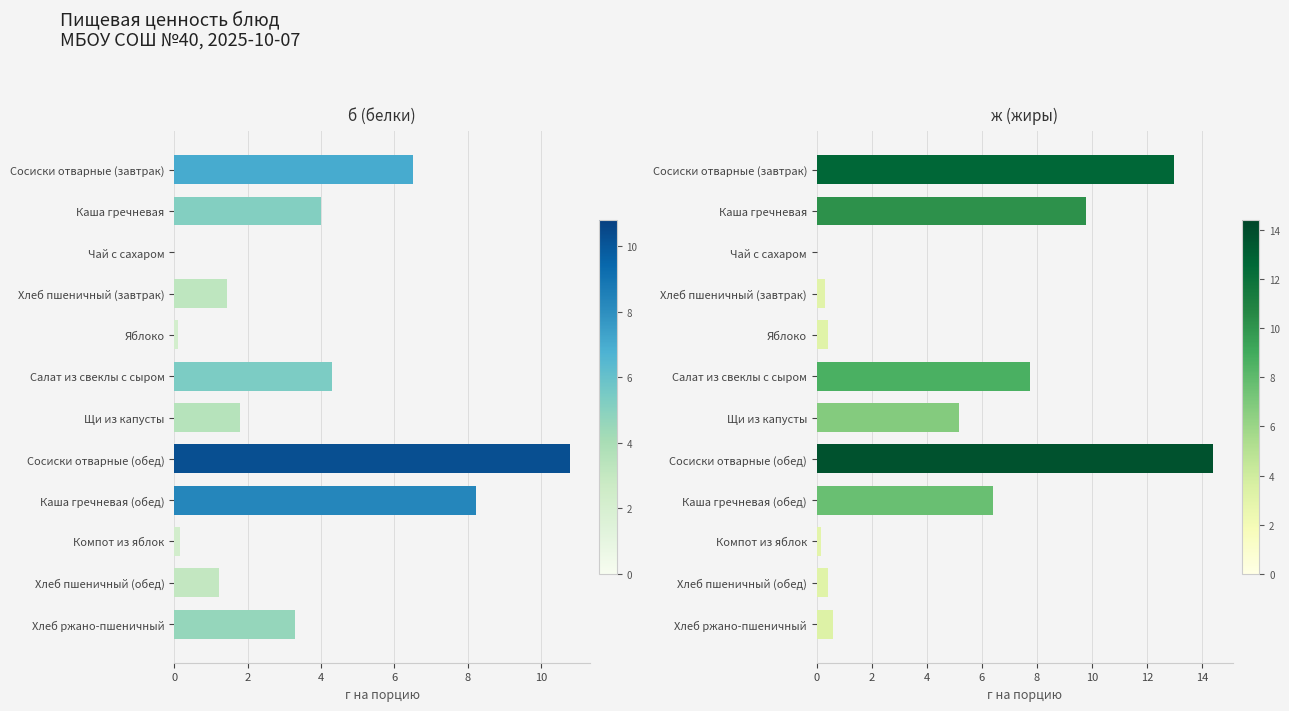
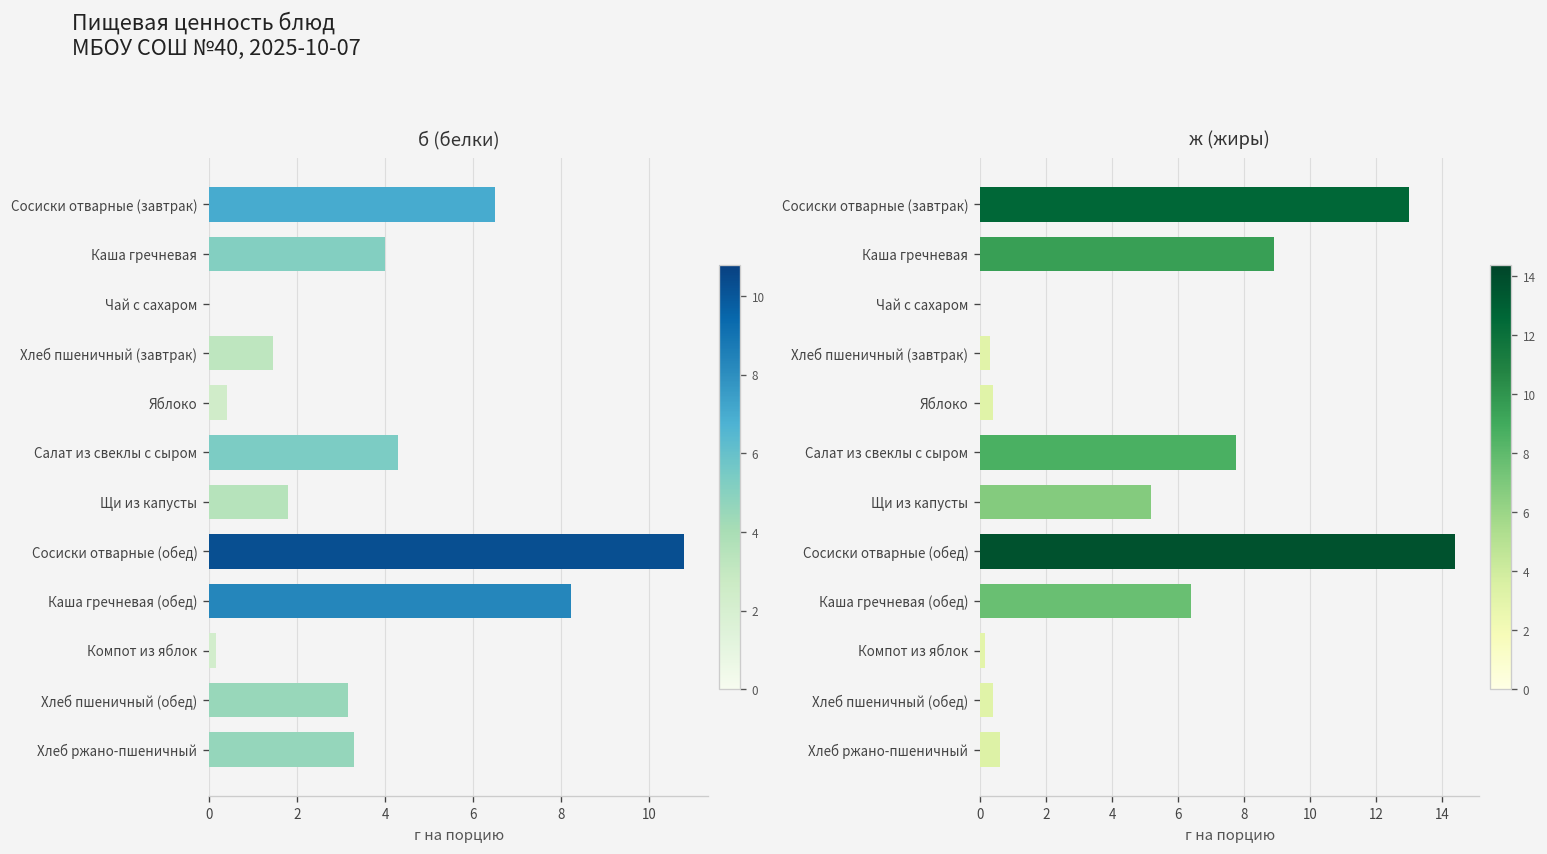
  {
    "б (белки)": {
      "Сосиски отварные (завтрак)": 6.5,
      "Каша гречневая": 4.0,
      "Чай с сахаром": 0.0,
      "Хлеб пшеничный (завтрак)": 1.5,
-     "Яблоко": 0.1,
+     "Яблоко": 0.4,
      "Салат из свеклы с сыром": 4.3,
      "Щи из капусты": 1.8,
      "Сосиски отварные (обед)": 10.8,
      "Каша гречневая (обед)": 8.2,
      "Компот из яблок": 0.2,
-     "Хлеб пшеничный (обед)": 1.2,
+     "Хлеб пшеничный (обед)": 3.2,
      "Хлеб ржано-пшеничный": 3.3
    },
    "ж (жиры)": {
      "Сосиски отварные (завтрак)": 13.0,
-     "Каша гречневая": 9.8,
+     "Каша гречневая": 8.9,
      "Чай с сахаром": 0.0,
      "Хлеб пшеничный (завтрак)": 0.3,
      "Яблоко": 0.4,
      "Салат из свеклы с сыром": 7.8,
      "Щи из капусты": 5.2,
      "Сосиски отварные (обед)": 14.4,
      "Каша гречневая (обед)": 6.4,
      "Компот из яблок": 0.2,
      "Хлеб пшеничный (обед)": 0.4,
      "Хлеб ржано-пшеничный": 0.6
    }
  }
